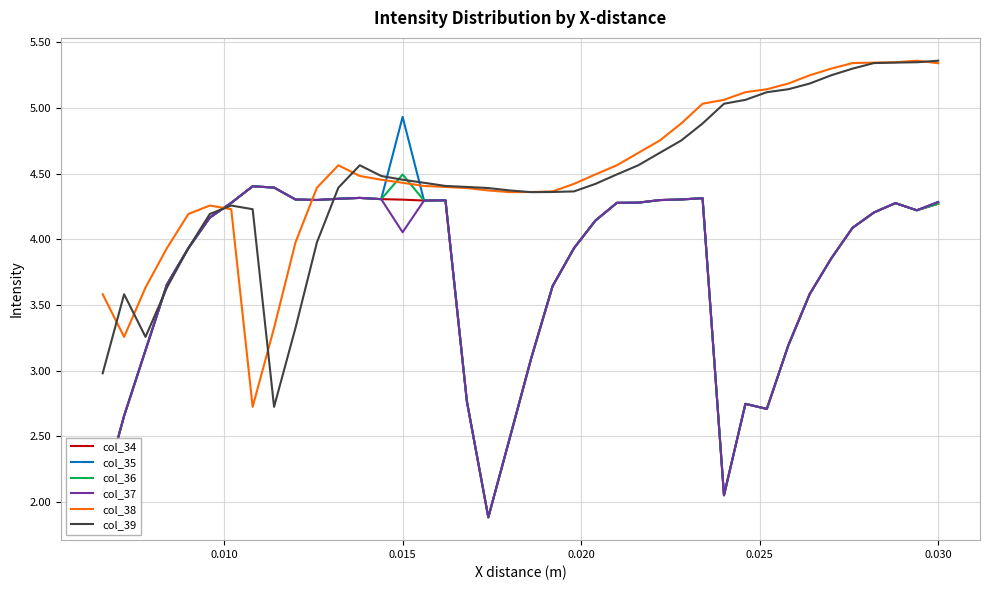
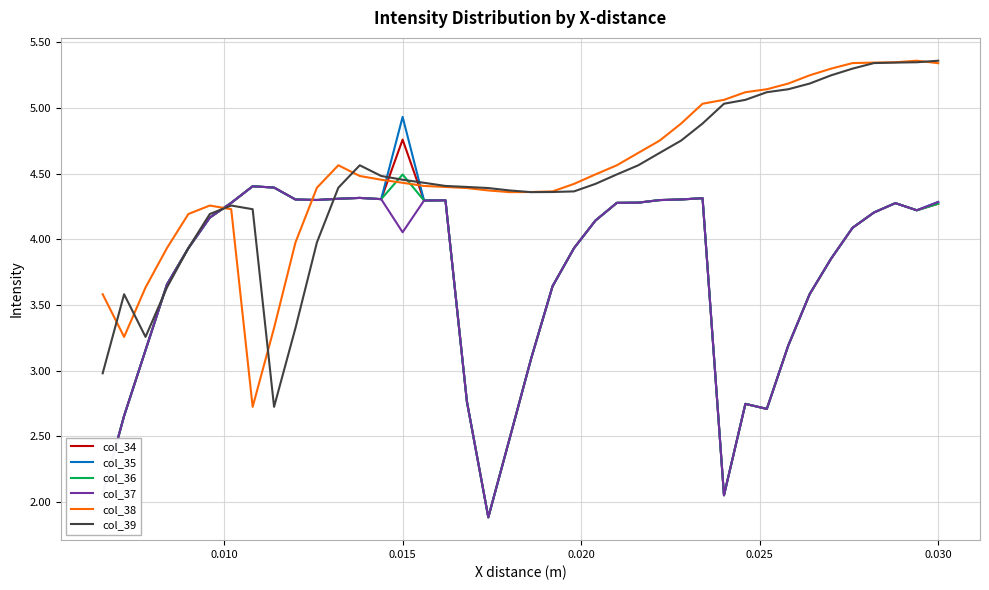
  {
    "col_34": {
-     "0.015": 4.30
+     "0.015": 4.76
    },
    "col_35": {
      "0.015": 4.93
    },
    "col_36": {
      "0.015": 4.49
    },
    "col_37": {
      "0.015": 4.05
    },
    "col_38": {
      "0.015": 4.43
    },
    "col_39": {
      "0.015": 4.45
    }
  }
